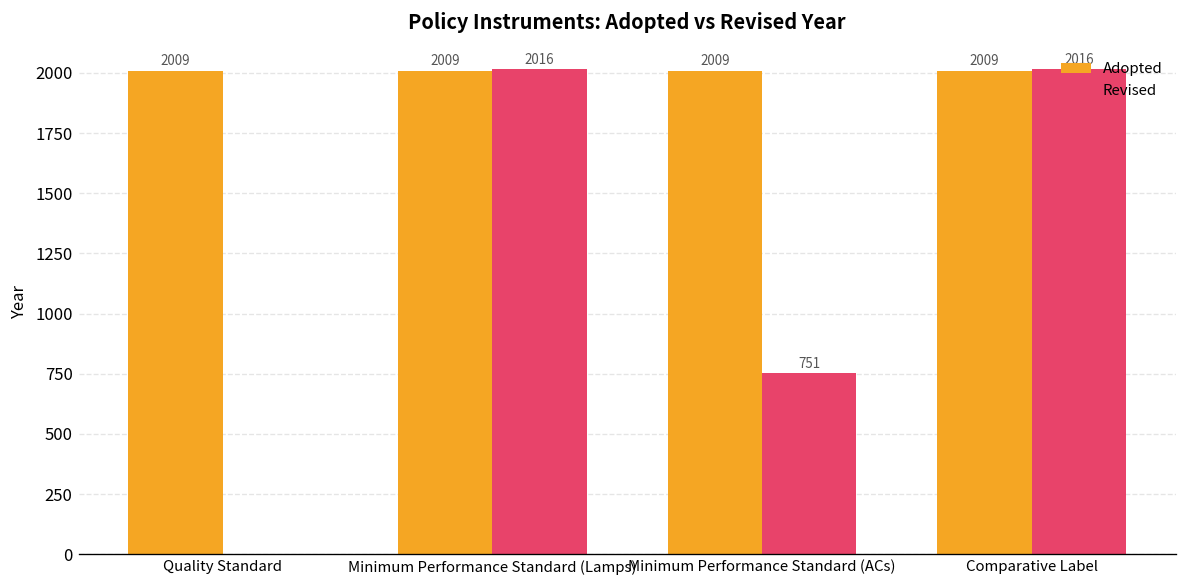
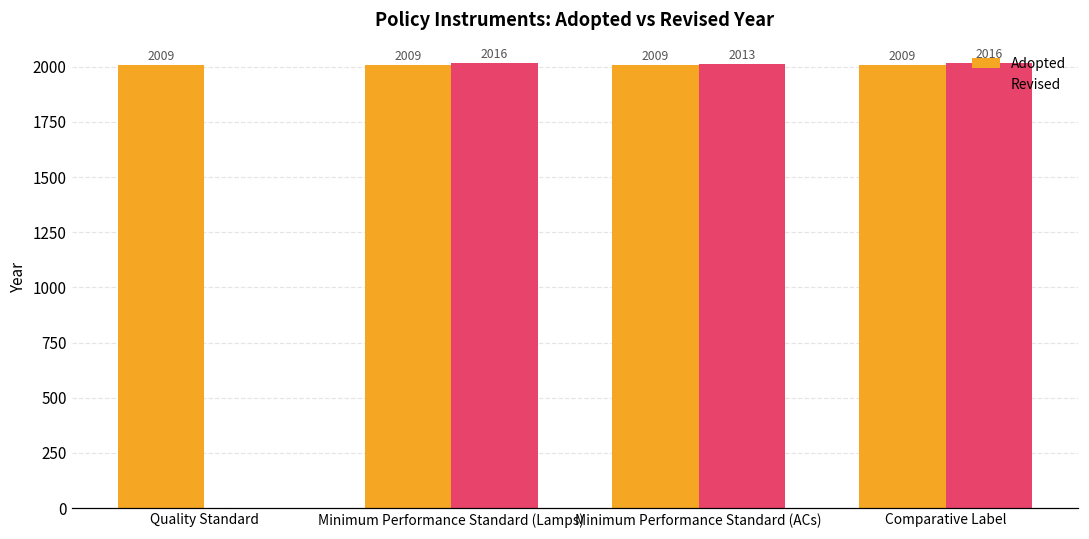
  {
    "Adopted": {
      "Quality Standard": 2009,
      "Minimum Performance Standard (Lamps)": 2009,
      "Minimum Performance Standard (ACs)": 2009,
      "Comparative Label": 2009
    },
    "Revised": {
      "Minimum Performance Standard (Lamps)": 2016,
-     "Minimum Performance Standard (ACs)": 751,
+     "Minimum Performance Standard (ACs)": 2013,
      "Comparative Label": 2016
    }
  }
